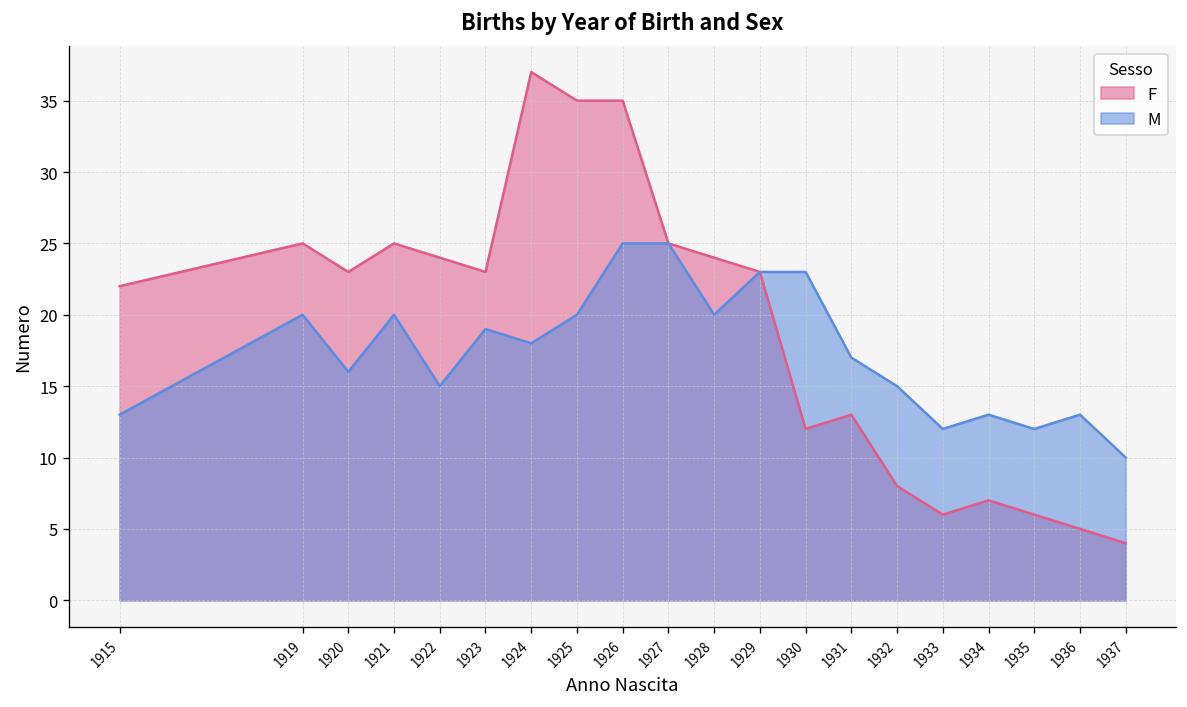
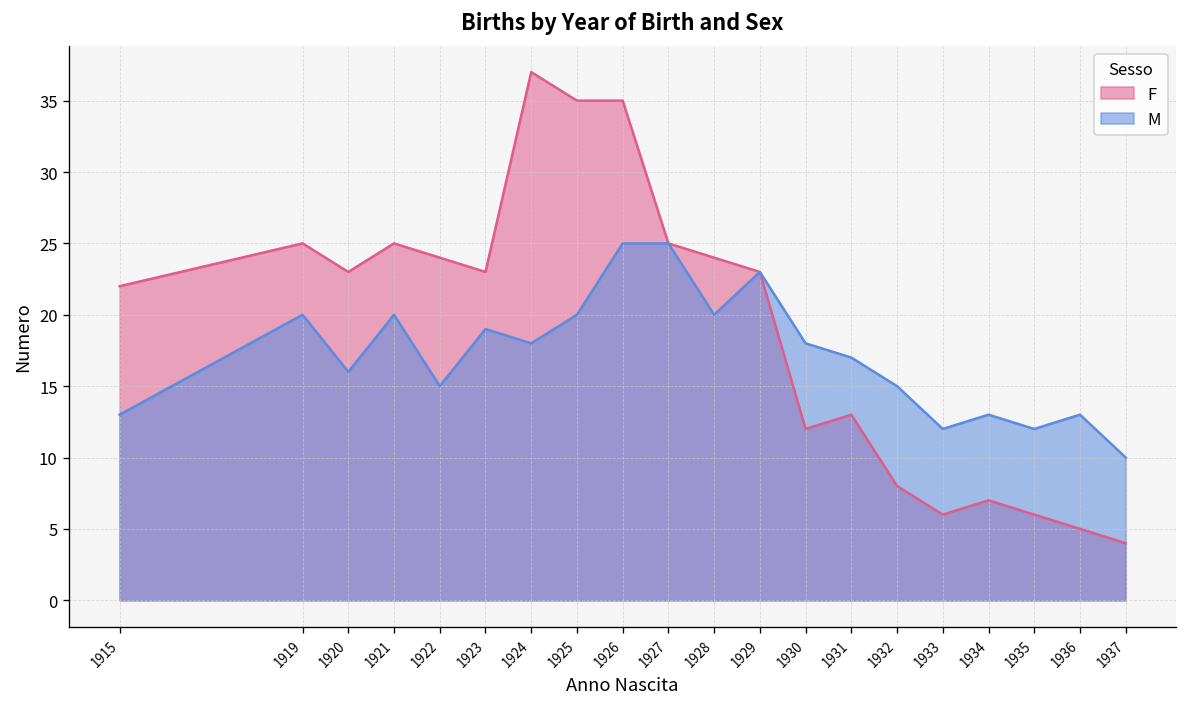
  {
    "F": {
      "1915": 22,
      "1919": 25,
      "1920": 23,
      "1921": 25,
      "1922": 24,
      "1923": 23,
      "1924": 37,
      "1925": 35,
      "1926": 35,
      "1928": 24,
      "1930": 12,
      "1931": 13,
      "1932": 8,
      "1933": 6,
      "1934": 7,
      "1935": 6,
      "1936": 5,
      "1937": 4
    },
    "M": {
      "1915": 13,
      "1919": 20,
      "1920": 16,
      "1921": 20,
      "1922": 15,
      "1923": 19,
      "1924": 18,
      "1925": 20,
      "1926": 25,
      "1928": 20,
-     "1930": 23,
+     "1930": 18,
      "1931": 17,
      "1932": 15,
      "1933": 12,
      "1934": 13,
      "1935": 12,
      "1936": 13,
      "1937": 10
    }
  }
